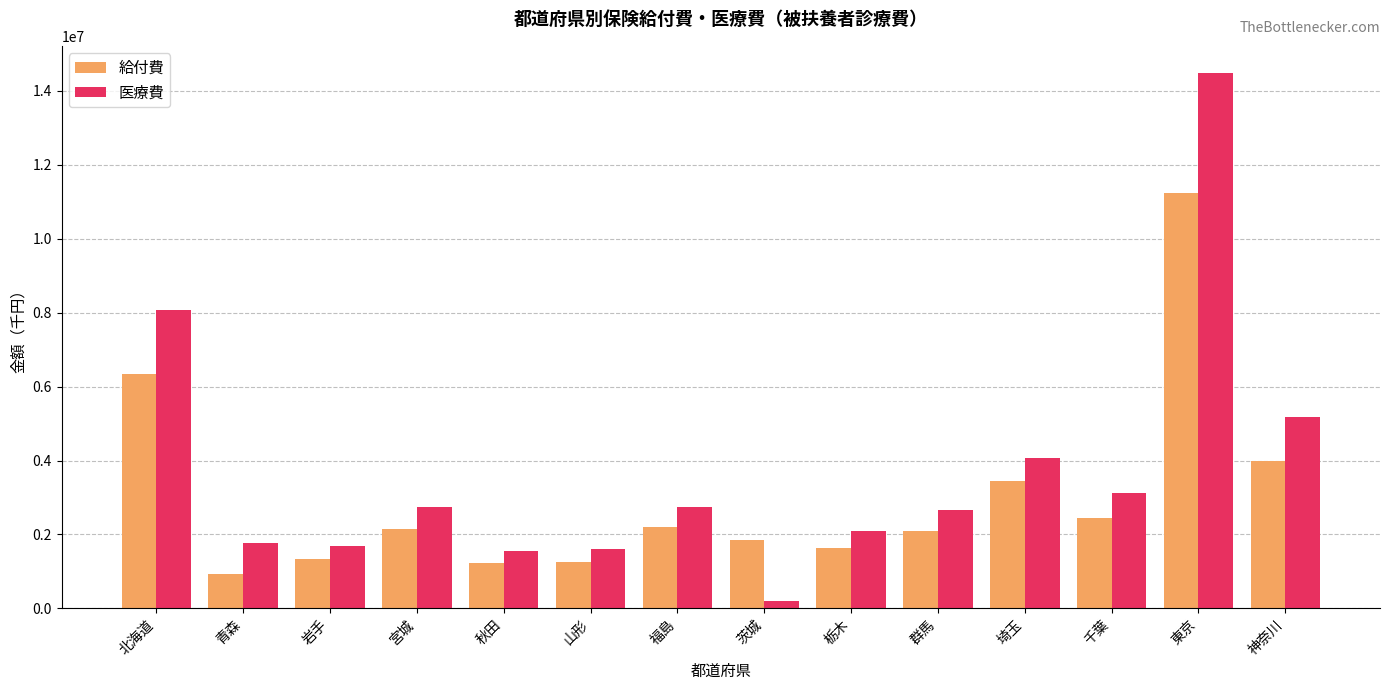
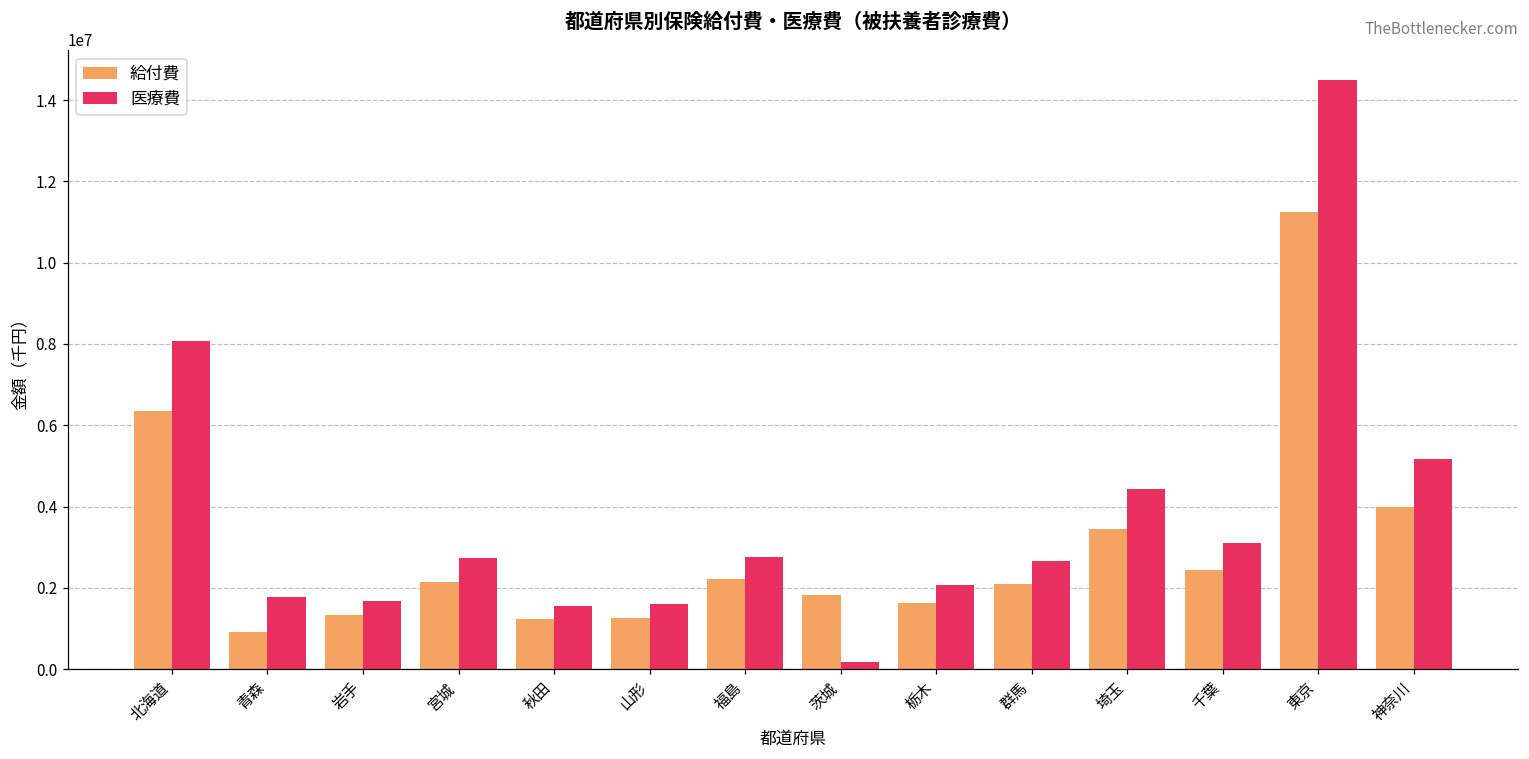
  {
    "給付費": {
      "北海道": 6300000,
      "青森": 900000,
      "岩手": 1300000,
      "宮城": 2200000,
      "秋田": 1200000,
      "山形": 1300000,
      "福島": 2200000,
      "茨城": 1800000,
      "栃木": 1600000,
      "群馬": 2100000,
      "埼玉": 3500000,
      "千葉": 2400000,
      "東京": 11200000,
      "神奈川": 4000000
    },
    "医療費": {
      "北海道": 8100000,
      "青森": 1800000,
      "岩手": 1700000,
      "宮城": 2700000,
      "秋田": 1600000,
      "山形": 1600000,
      "福島": 2800000,
      "茨城": 200000,
      "栃木": 2100000,
      "群馬": 2700000,
-     "埼玉": 4100000,
+     "埼玉": 4400000,
      "千葉": 3100000,
      "東京": 14500000,
      "神奈川": 5200000
    }
  }
